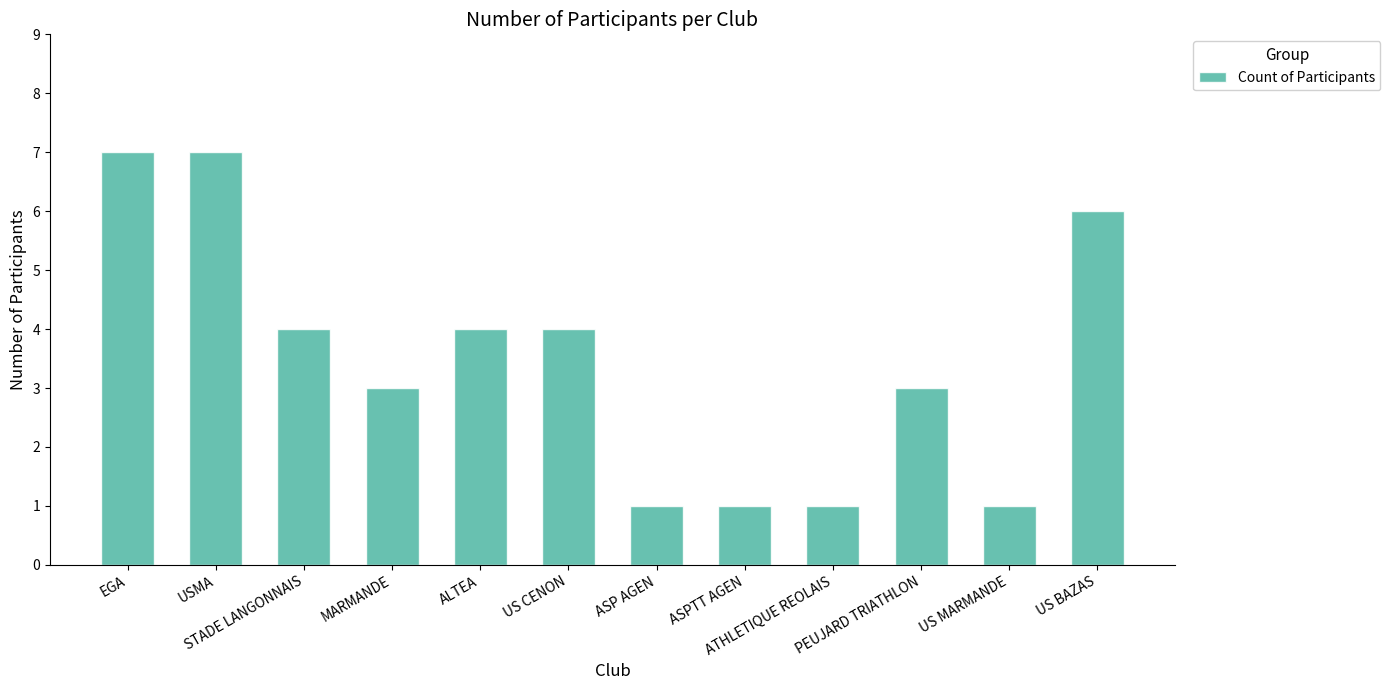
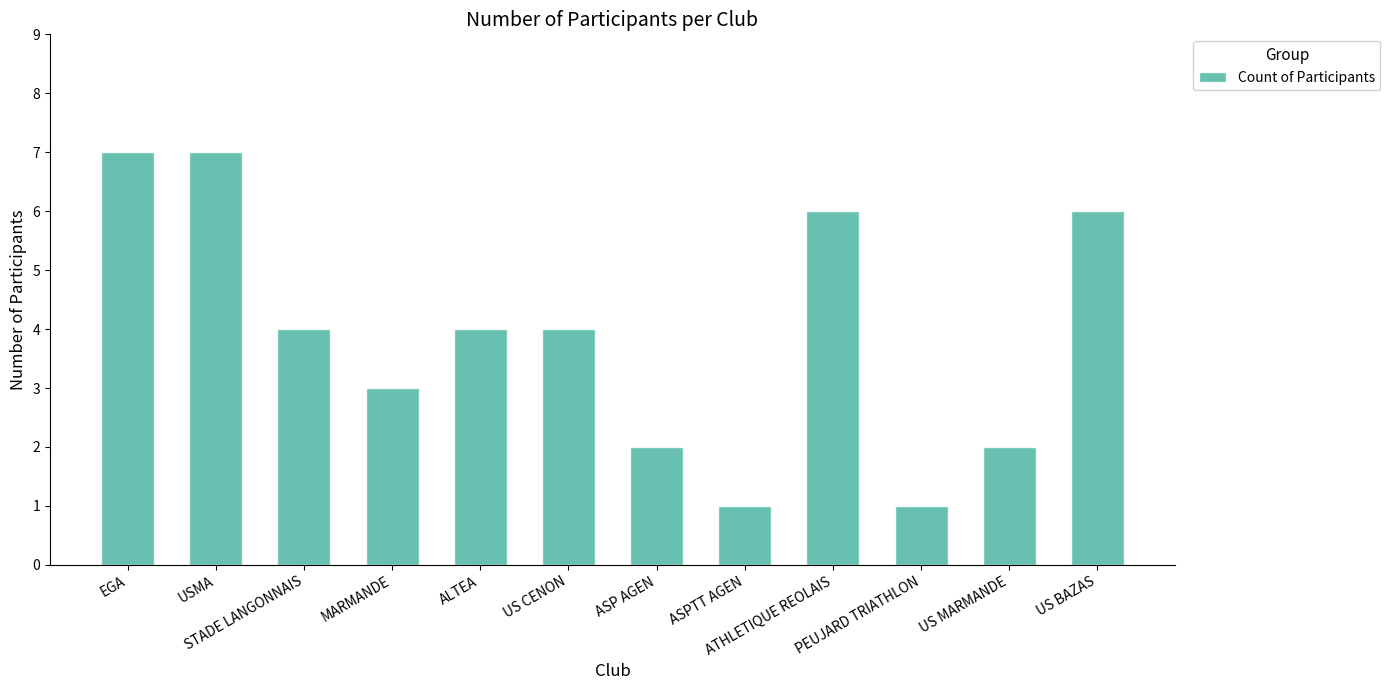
  {
    "EGA": 7,
    "USMA": 7,
    "STADE LANGONNAIS": 4,
    "MARMANDE": 3,
    "ALTEA": 4,
    "US CENON": 4,
-   "ASP AGEN": 1,
+   "ASP AGEN": 2,
    "ASPTT AGEN": 1,
-   "ATHLETIQUE REOLAIS": 1,
-   "PEUJARD TRIATHLON": 3,
-   "US MARMANDE": 1,
+   "ATHLETIQUE REOLAIS": 6,
+   "PEUJARD TRIATHLON": 1,
+   "US MARMANDE": 2,
    "US BAZAS": 6
  }
